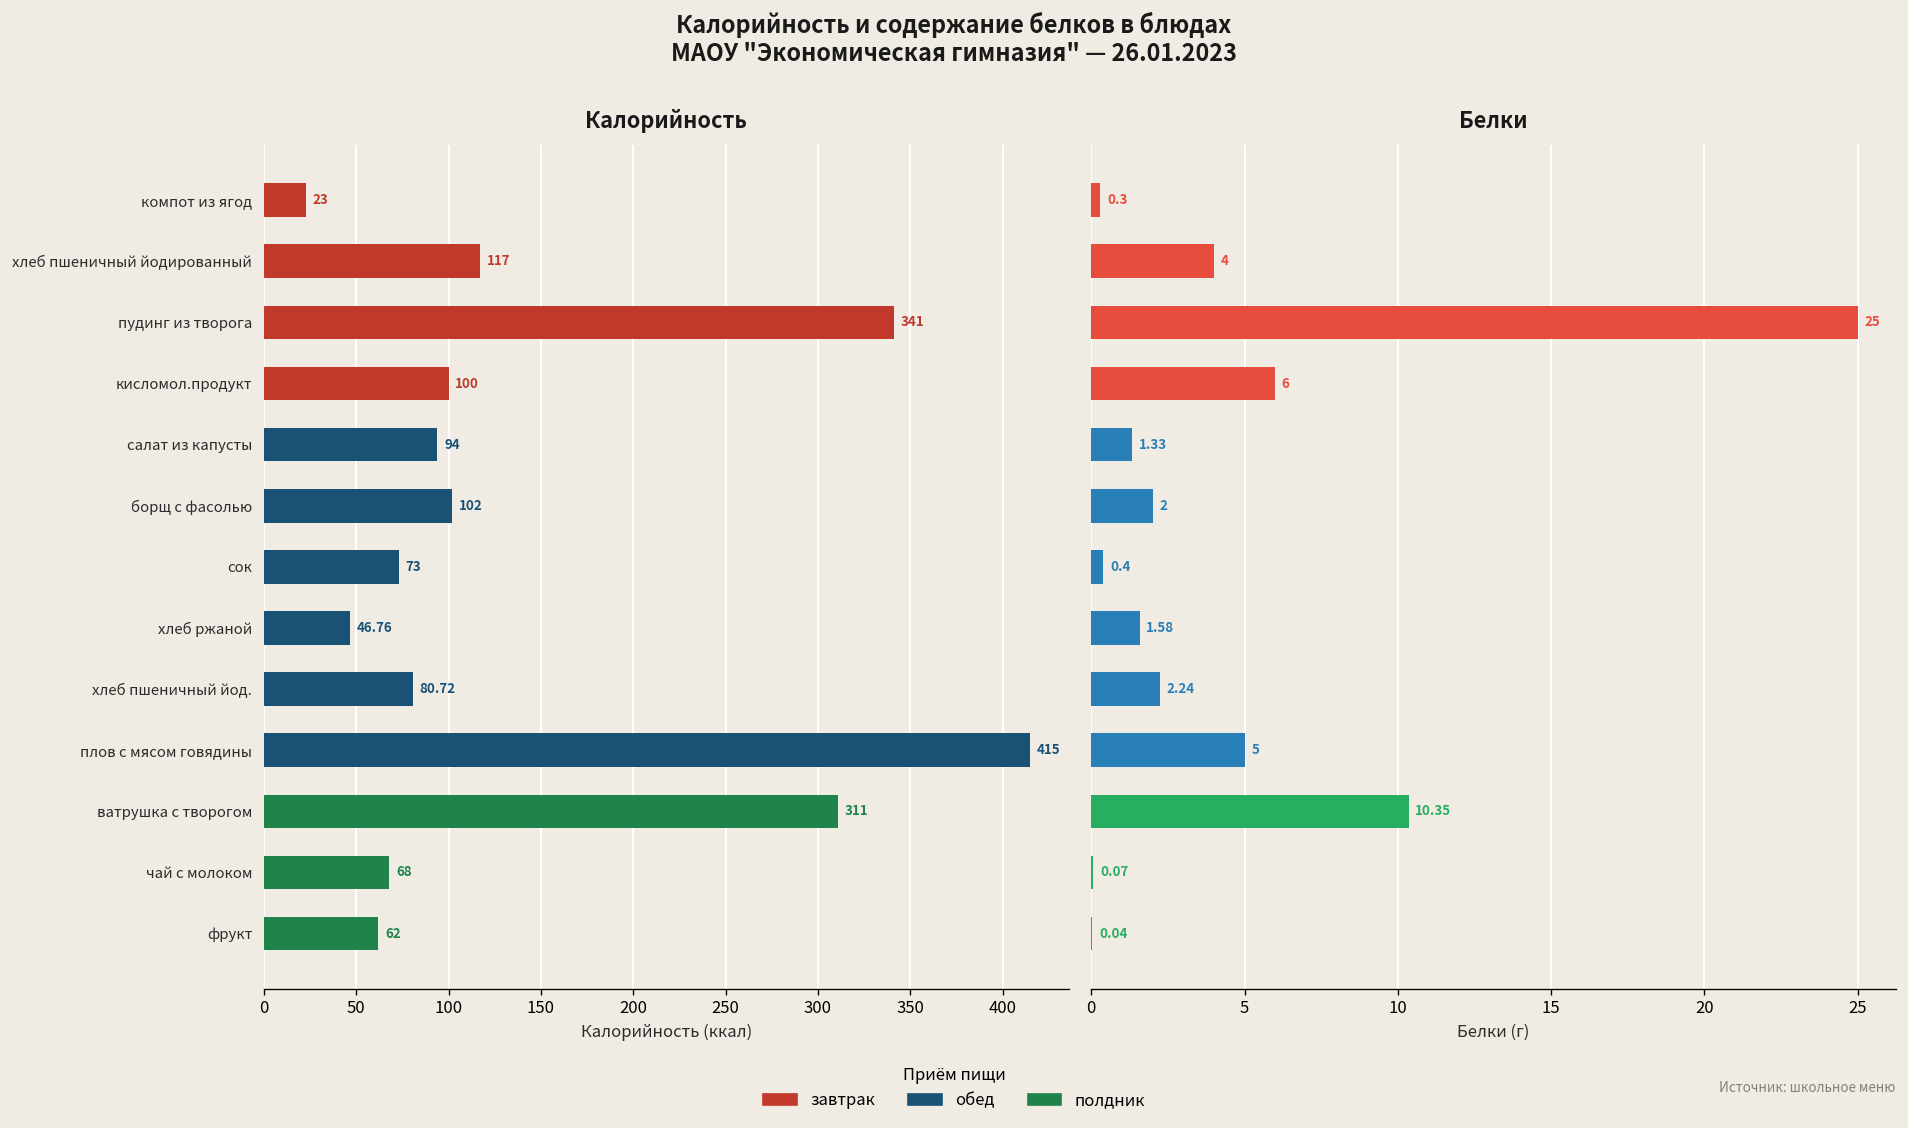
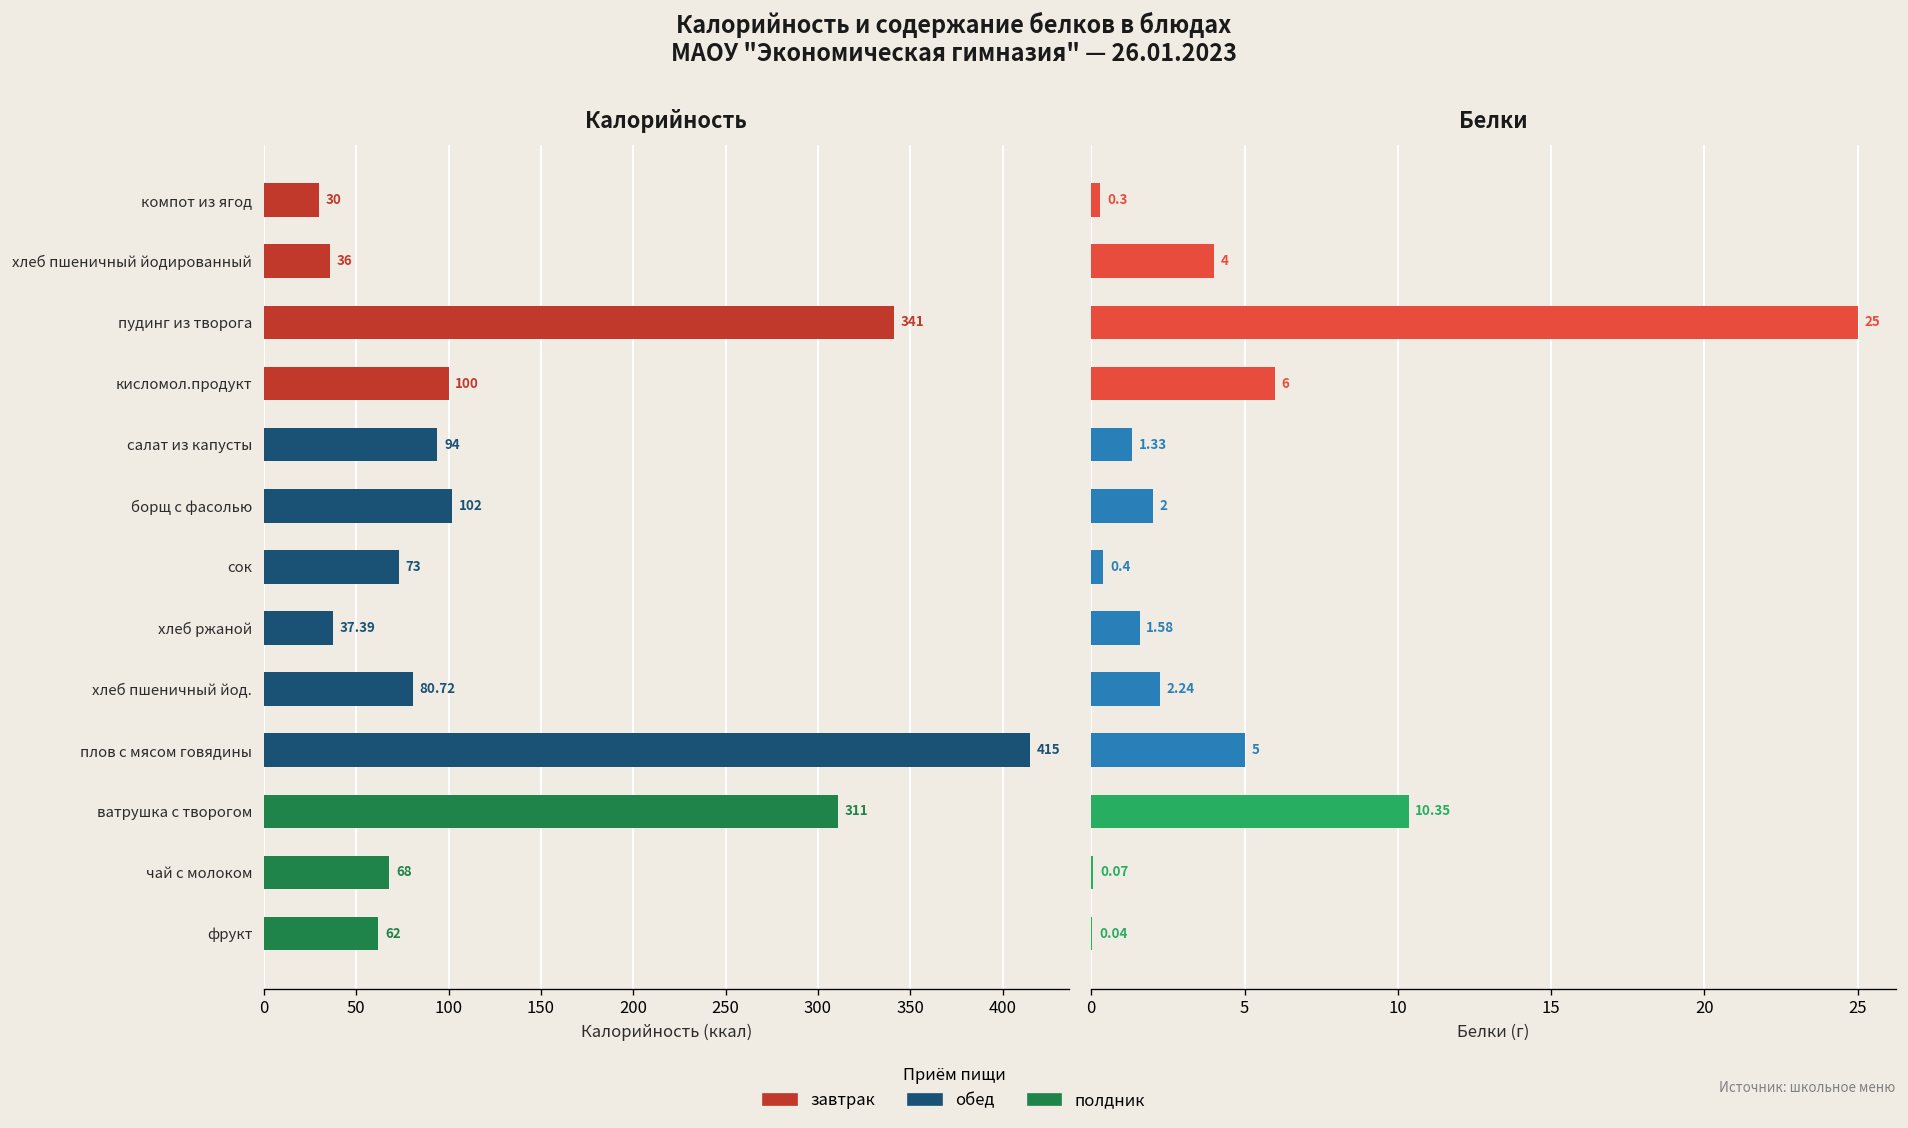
  {
    "Калорийность": {
-     "компот из ягод": 23,
-     "хлеб пшеничный йодированный": 117,
+     "компот из ягод": 30,
+     "хлеб пшеничный йодированный": 36,
      "пудинг из творога": 341,
      "кисломол.продукт": 100,
      "салат из капусты": 94,
      "борщ с фасолью": 102,
      "сок": 73,
-     "хлеб ржаной": 46.76,
+     "хлеб ржаной": 37.39,
      "хлеб пшеничный йод.": 80.72,
      "плов с мясом говядины": 415,
      "ватрушка с творогом": 311,
      "чай с молоком": 68,
      "фрукт": 62
    }
  }
